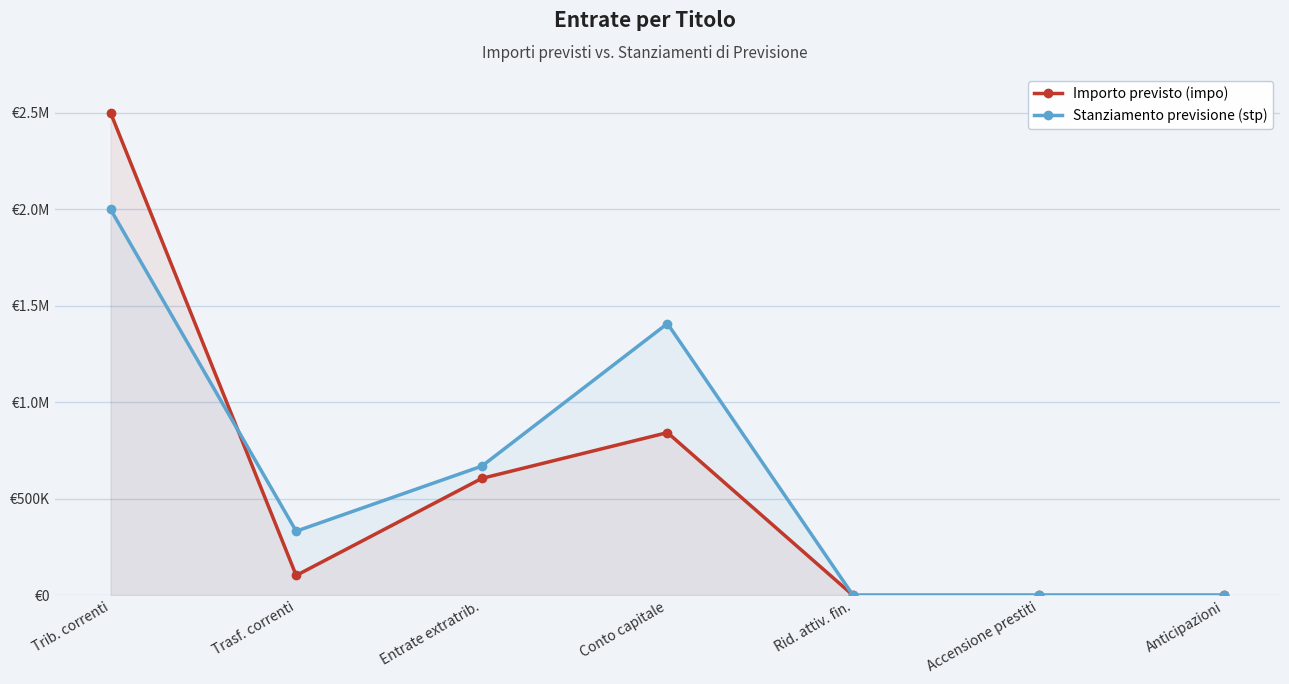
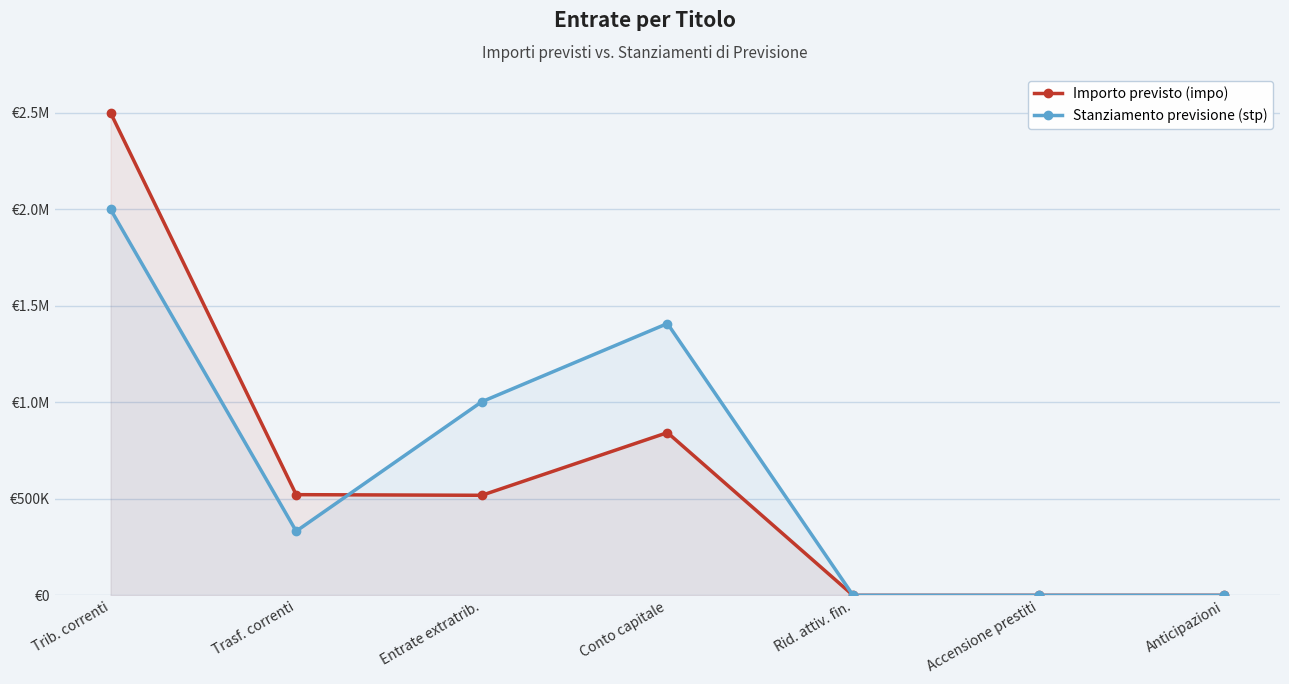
  {
    "Importo previsto (impo)": {
      "Trib. correnti": "€2500000",
-     "Trasf. correnti": "€100000",
-     "Entrate extratrib.": "€610000",
+     "Trasf. correnti": "€520000",
+     "Entrate extratrib.": "€520000",
      "Conto capitale": "€840000"
    },
    "Stanziamento previsione (stp)": {
      "Trib. correnti": "€2000000",
      "Trasf. correnti": "€330000",
-     "Entrate extratrib.": "€670000",
+     "Entrate extratrib.": "€1000000",
      "Conto capitale": "€1410000"
    }
  }
